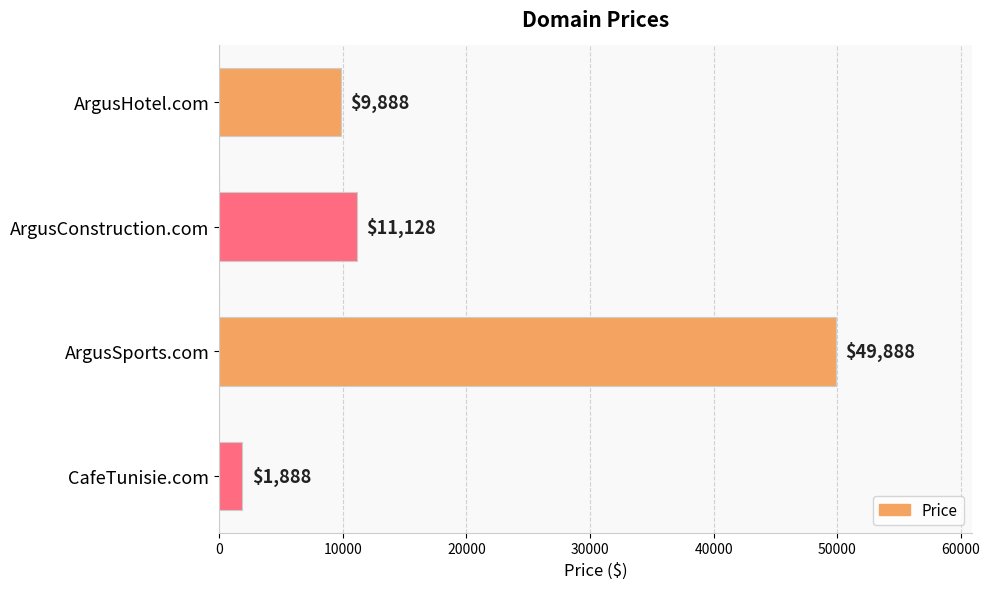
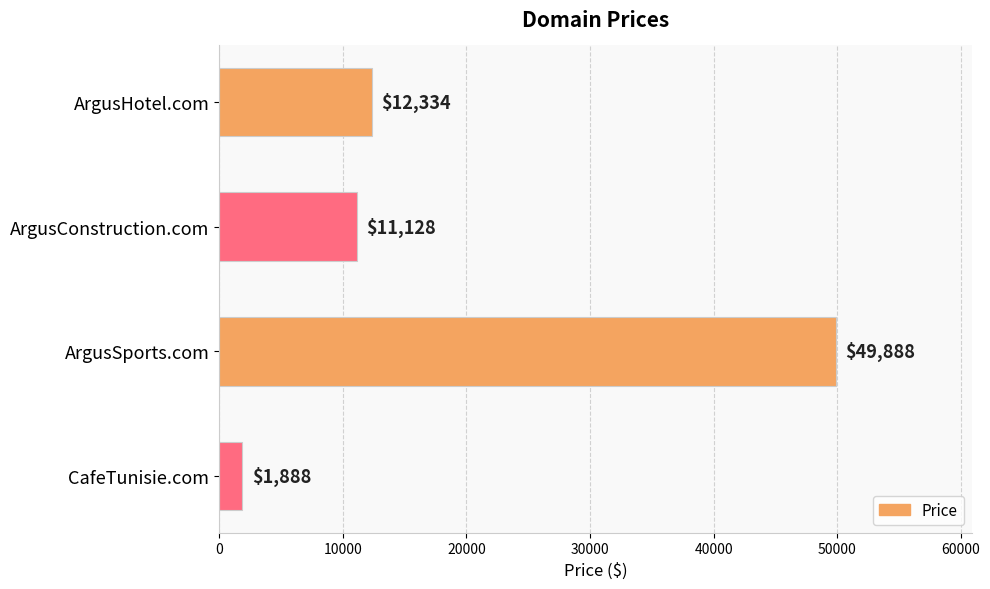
  {
-   "ArgusHotel.com": "$9,888",
+   "ArgusHotel.com": "$12,334",
    "ArgusConstruction.com": "$11,128",
    "ArgusSports.com": "$49,888",
    "CafeTunisie.com": "$1,888"
  }
